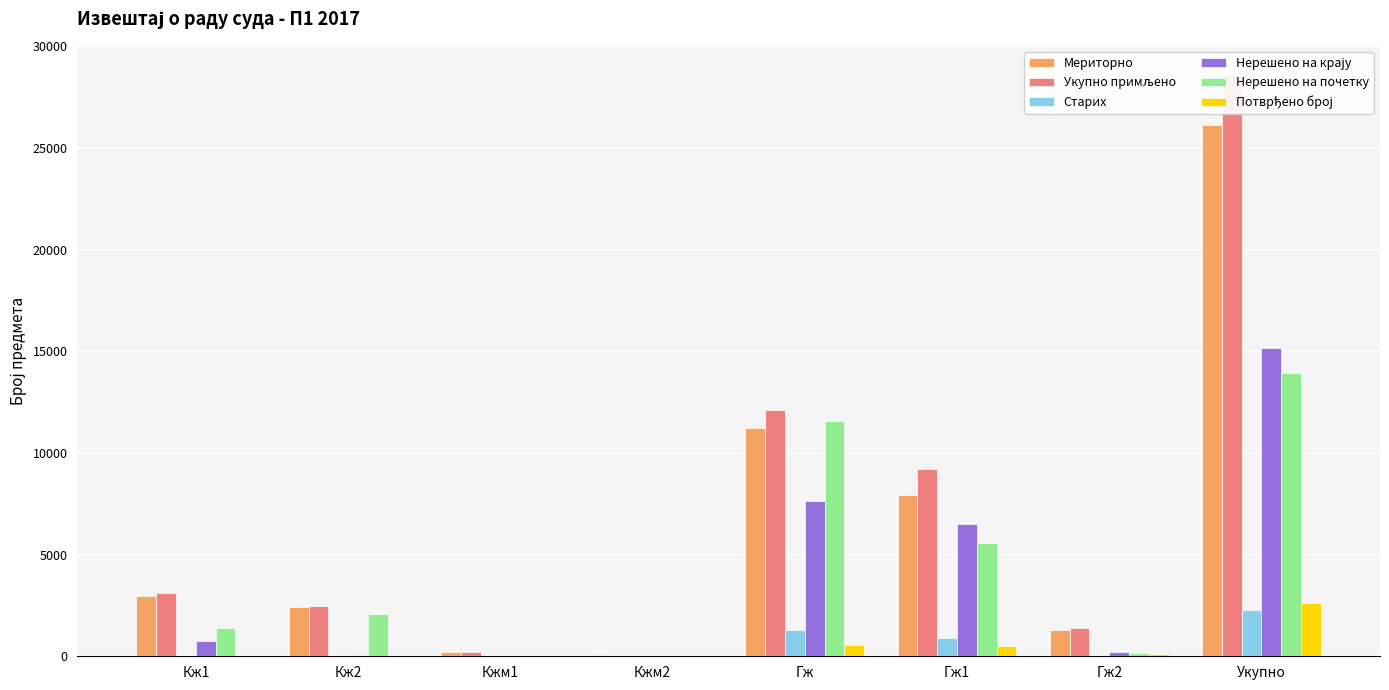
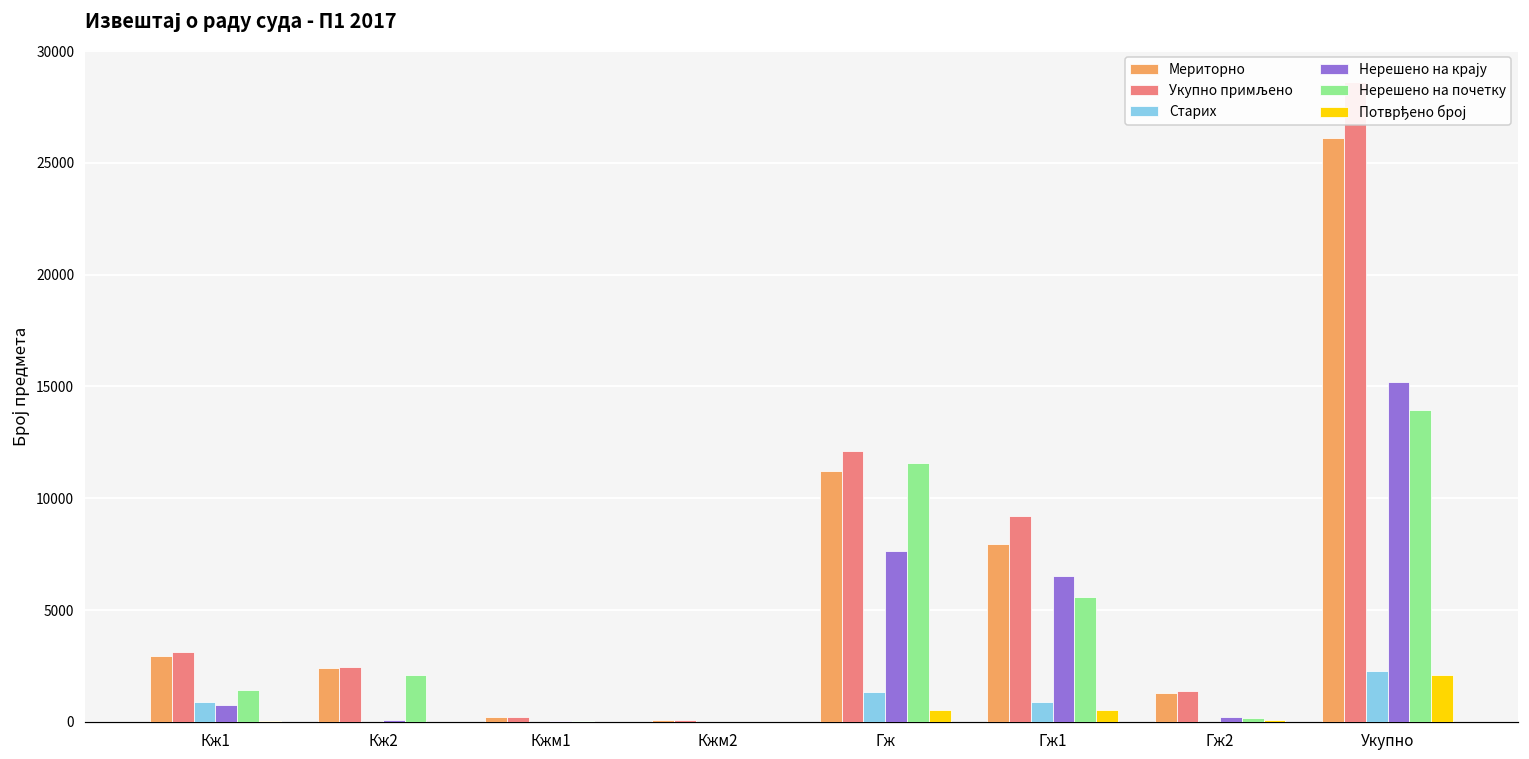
  {
    "Старих": {
-     "Кж1": 100,
+     "Кж1": 900,
      "Кжм1": 0,
      "Кжм2": 0,
      "Гж": 1300,
      "Гж1": 900,
      "Гж2": 0,
      "Укупно": 2300
    },
    "Нерешено на крају": {
      "Кж1": 700,
      "Кжм2": 0,
      "Гж": 7600,
      "Гж1": 6500,
      "Гж2": 200,
      "Укупно": 15200
    },
    "Нерешено на почетку": {
      "Кж1": 1400,
      "Кж2": 2100,
      "Кжм2": 0,
      "Гж": 11600,
      "Гж1": 5600,
      "Гж2": 200,
      "Укупно": 14000
    },
    "Потврђено број": {
      "Кжм1": 0,
      "Кжм2": 0,
      "Гж": 500,
      "Гж1": 500,
-     "Укупно": 2600
+     "Укупно": 2100
    }
  }
